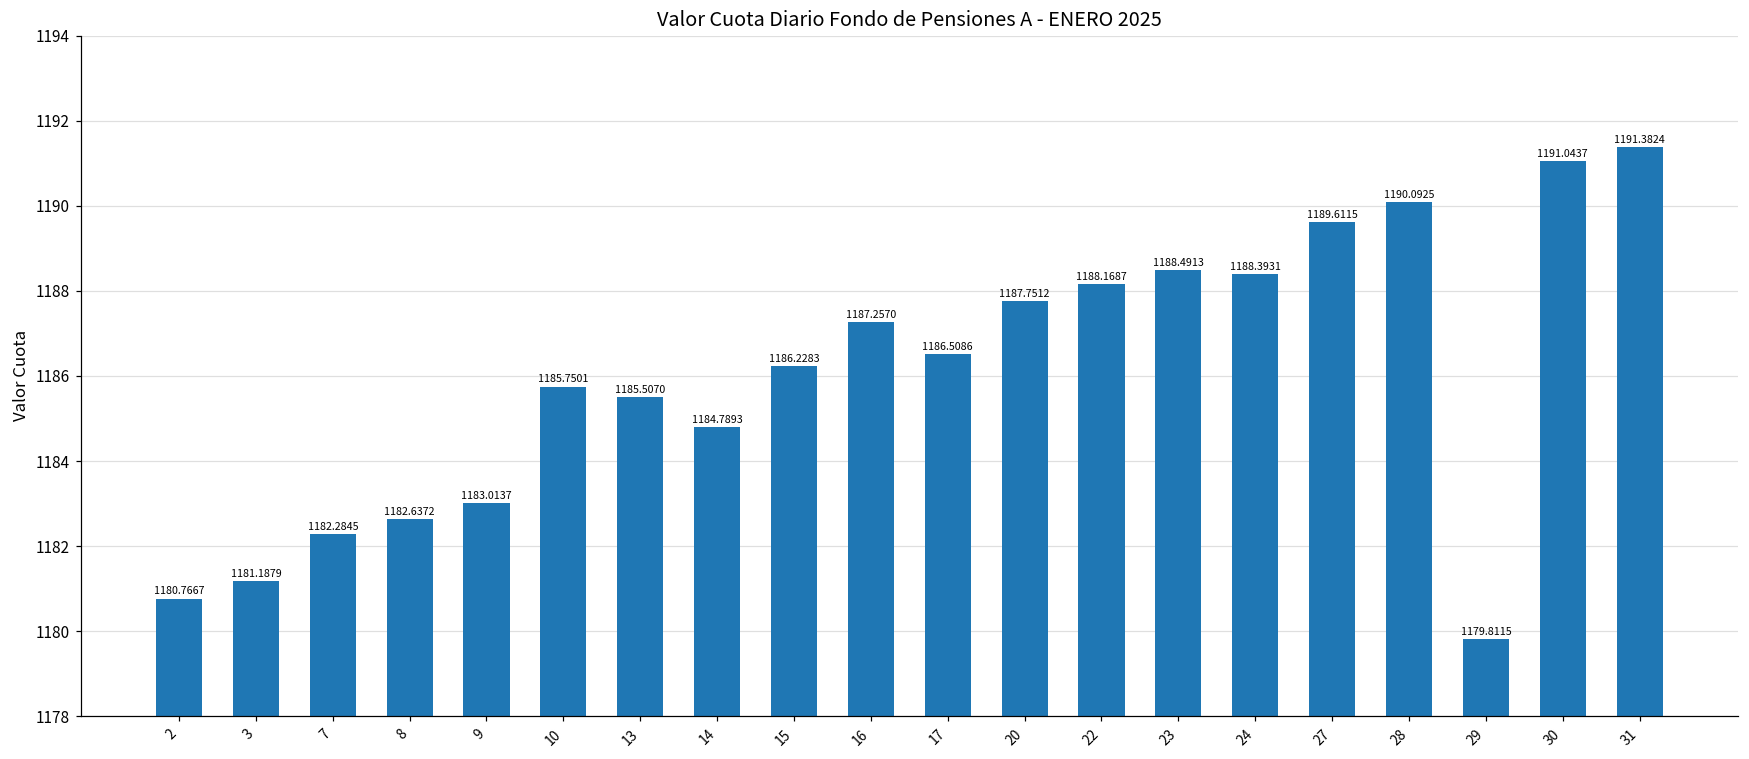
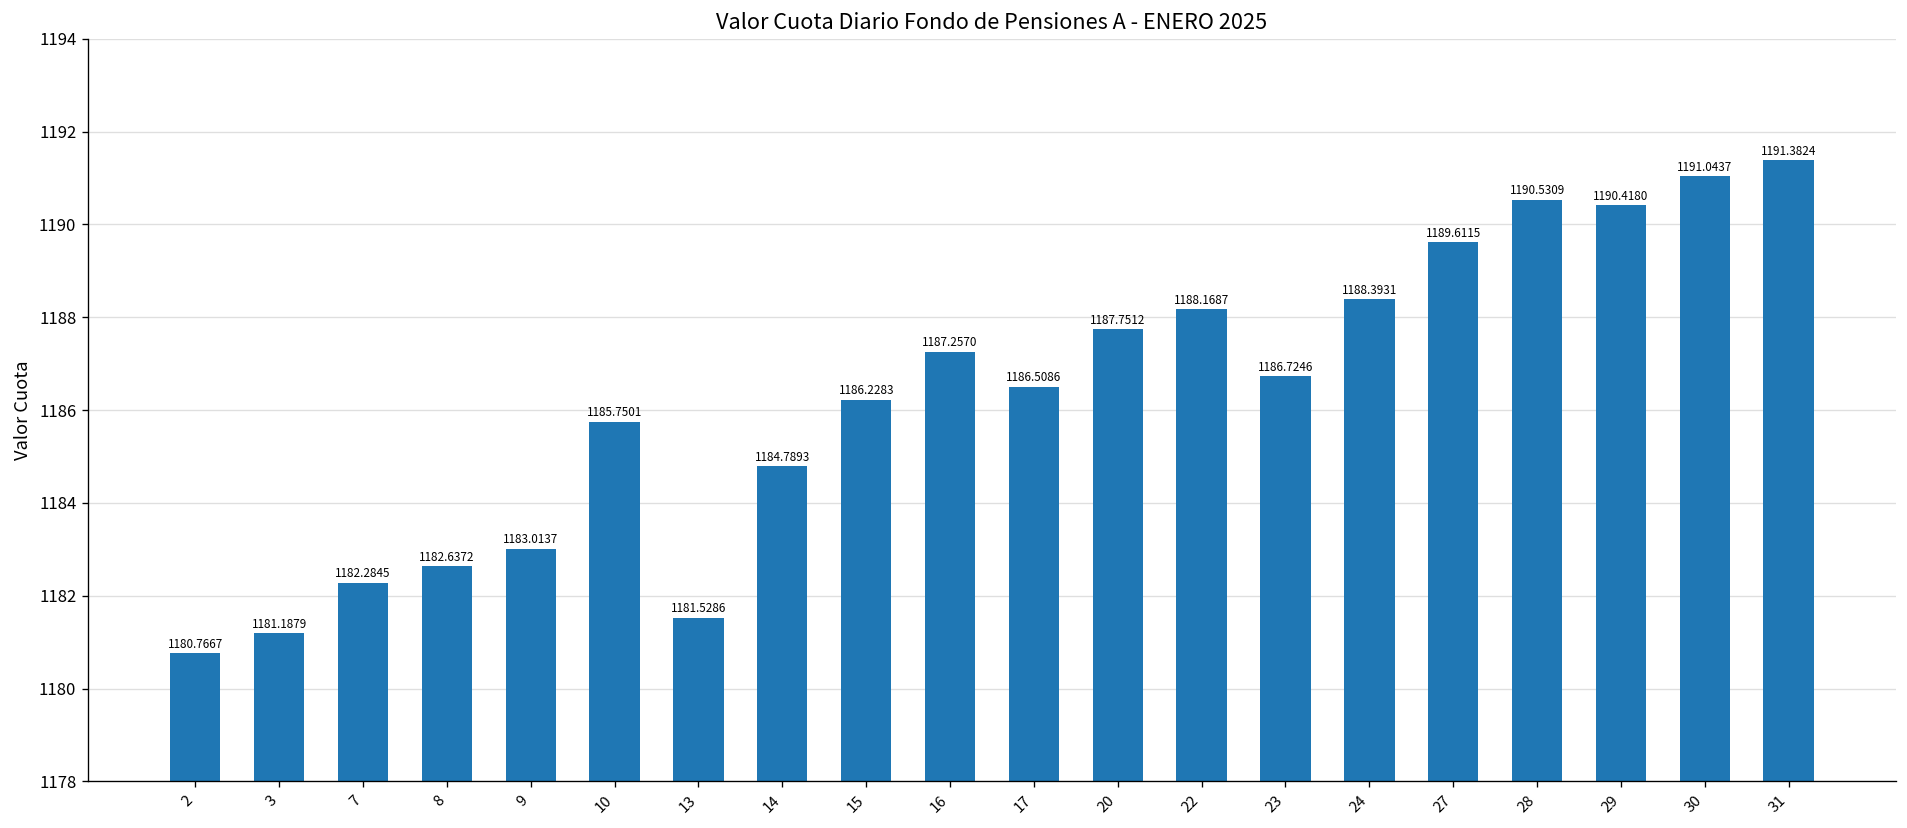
  {
    "2": 1180.7667,
    "3": 1181.1879,
    "7": 1182.2845,
    "8": 1182.6372,
    "9": 1183.0137,
    "10": 1185.7501,
-   "13": 1185.5070,
+   "13": 1181.5286,
    "14": 1184.7893,
    "15": 1186.2283,
    "16": 1187.2570,
    "17": 1186.5086,
    "20": 1187.7512,
    "22": 1188.1687,
-   "23": 1188.4913,
+   "23": 1186.7246,
    "24": 1188.3931,
    "27": 1189.6115,
-   "28": 1190.0925,
-   "29": 1179.8115,
+   "28": 1190.5309,
+   "29": 1190.4180,
    "30": 1191.0437,
    "31": 1191.3824
  }
